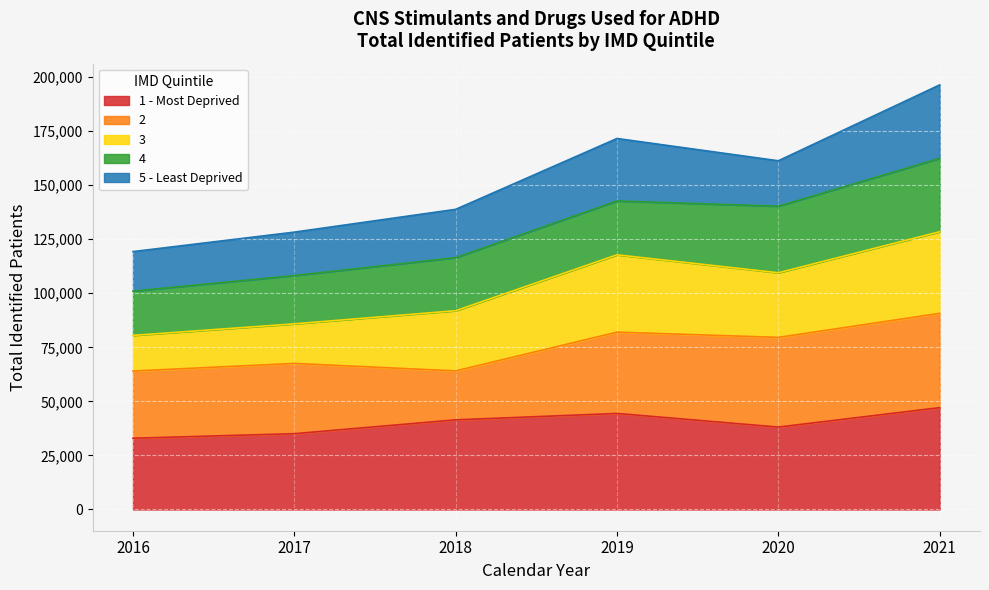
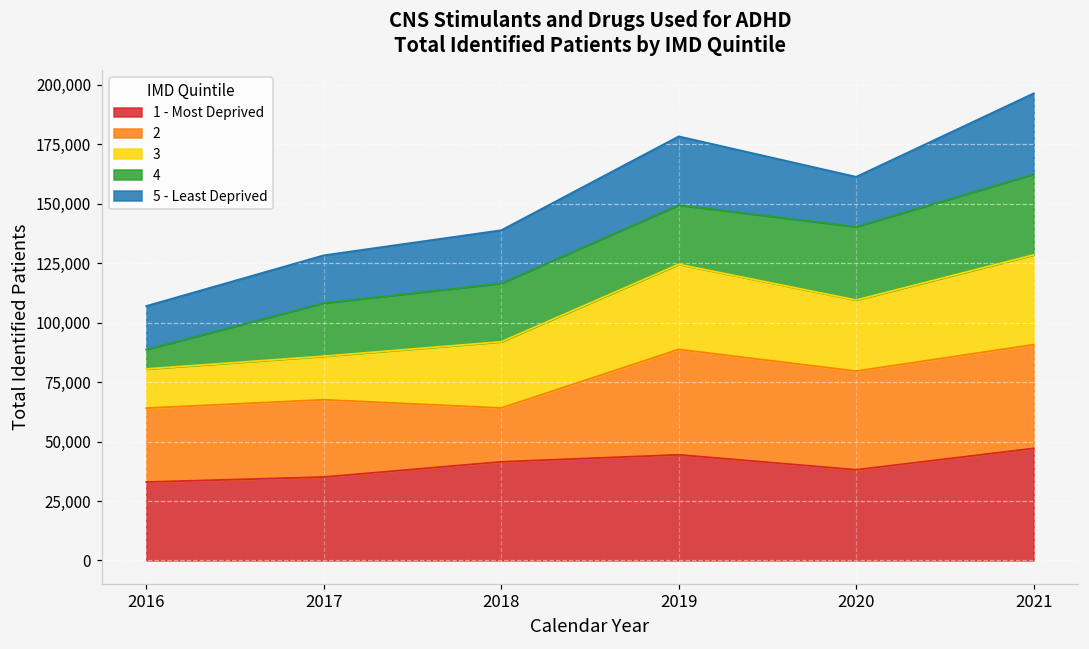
  {
    "1 - Most Deprived": {
      "2016": "33,000",
      "2017": "35,000",
      "2018": "41,000",
      "2019": "44,000",
      "2020": "38,000",
      "2021": "47,000"
    },
    "2": {
      "2016": "31,000",
      "2017": "32,000",
      "2018": "23,000",
-     "2019": "38,000",
+     "2019": "44,000",
      "2020": "41,000",
      "2021": "44,000"
    },
    "3": {
      "2016": "16,000",
      "2017": "18,000",
      "2018": "28,000",
      "2019": "36,000",
      "2020": "30,000",
      "2021": "38,000"
    },
    "4": {
-     "2016": "20,000",
+     "2016": "8,000",
      "2017": "22,000",
      "2018": "25,000",
      "2019": "25,000",
      "2020": "31,000",
      "2021": "34,000"
    },
    "5 - Least Deprived": {
      "2016": "18,000",
      "2017": "20,000",
      "2018": "22,000",
      "2019": "29,000",
      "2020": "21,000",
      "2021": "34,000"
    }
  }
